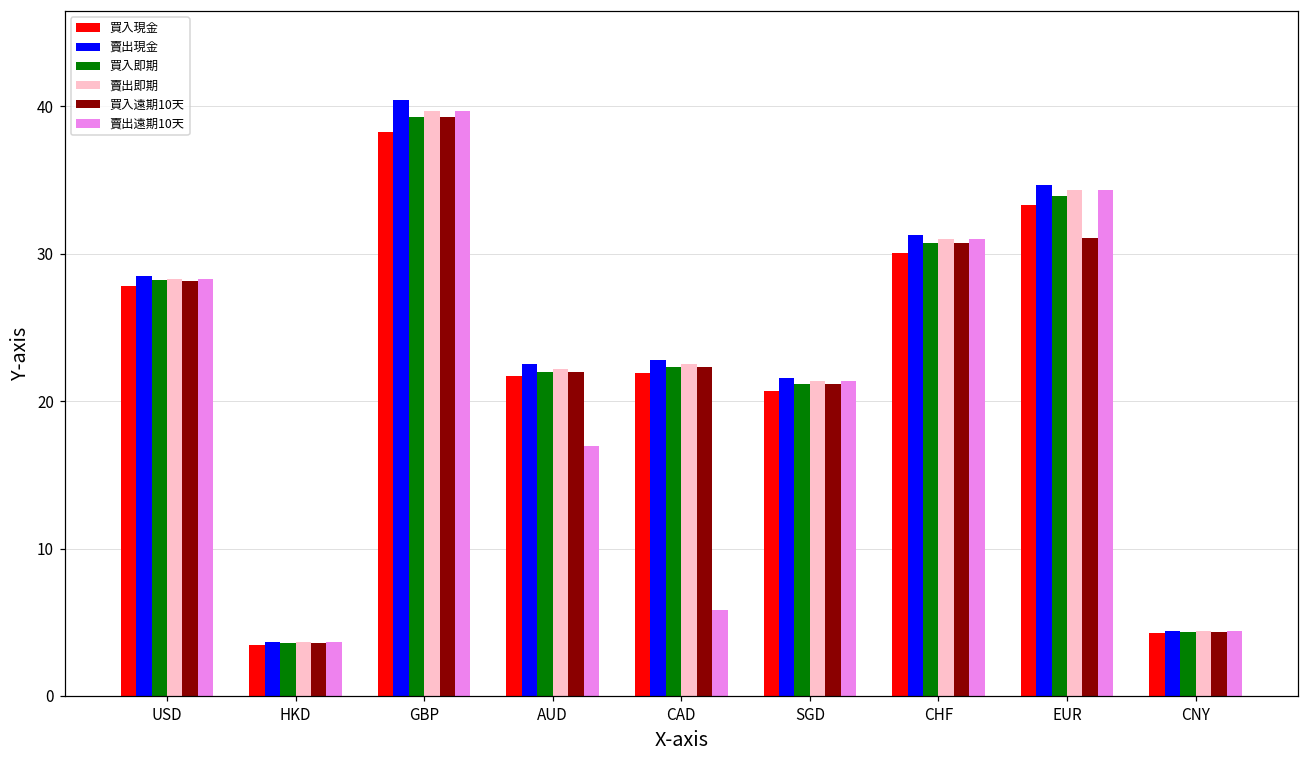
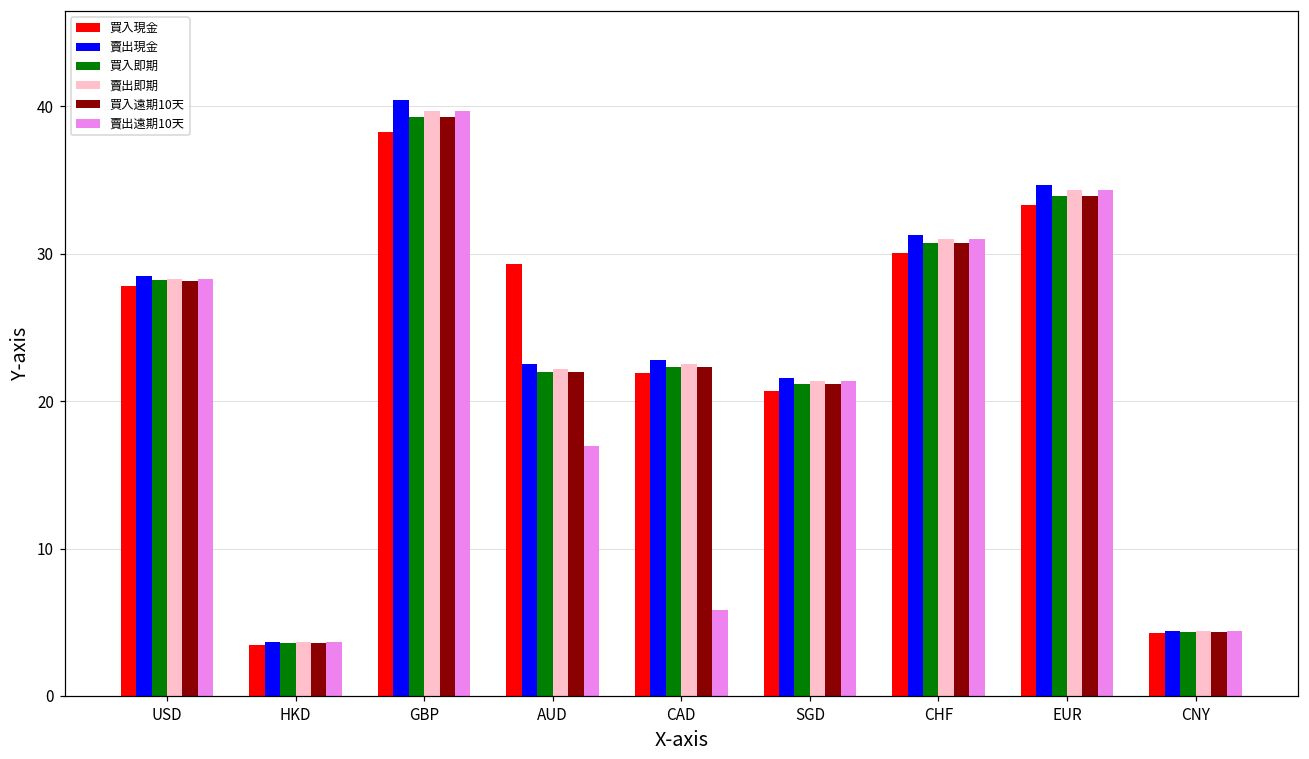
  {
    "買入現金": {
      "USD": 27.8,
      "HKD": 3.5,
      "GBP": 38.3,
-     "AUD": 21.7,
+     "AUD": 29.3,
      "CAD": 21.9,
      "SGD": 20.7,
      "CHF": 30.0,
      "EUR": 33.3,
      "CNY": 4.3
    },
    "賣出現金": {
      "USD": 28.5,
      "HKD": 3.7,
      "GBP": 40.4,
      "AUD": 22.5,
      "CAD": 22.8,
      "SGD": 21.6,
      "CHF": 31.2,
      "EUR": 34.7,
      "CNY": 4.4
    },
    "買入即期": {
      "USD": 28.2,
      "HKD": 3.6,
      "GBP": 39.3,
      "AUD": 22.0,
      "CAD": 22.3,
      "SGD": 21.2,
      "CHF": 30.7,
      "EUR": 33.9,
      "CNY": 4.3
    },
    "賣出即期": {
      "USD": 28.3,
      "HKD": 3.7,
      "GBP": 39.7,
      "AUD": 22.2,
      "CAD": 22.5,
      "SGD": 21.3,
      "CHF": 31.0,
      "EUR": 34.3,
      "CNY": 4.4
    },
    "買入遠期10天": {
      "USD": 28.2,
      "HKD": 3.6,
      "GBP": 39.3,
      "AUD": 22.0,
      "CAD": 22.3,
      "SGD": 21.1,
      "CHF": 30.7,
-     "EUR": 31.1,
+     "EUR": 33.9,
      "CNY": 4.3
    },
    "賣出遠期10天": {
      "USD": 28.3,
      "HKD": 3.7,
      "GBP": 39.7,
      "AUD": 17.0,
      "CAD": 5.8,
      "SGD": 21.3,
      "CHF": 31.0,
      "EUR": 34.3,
      "CNY": 4.4
    }
  }
